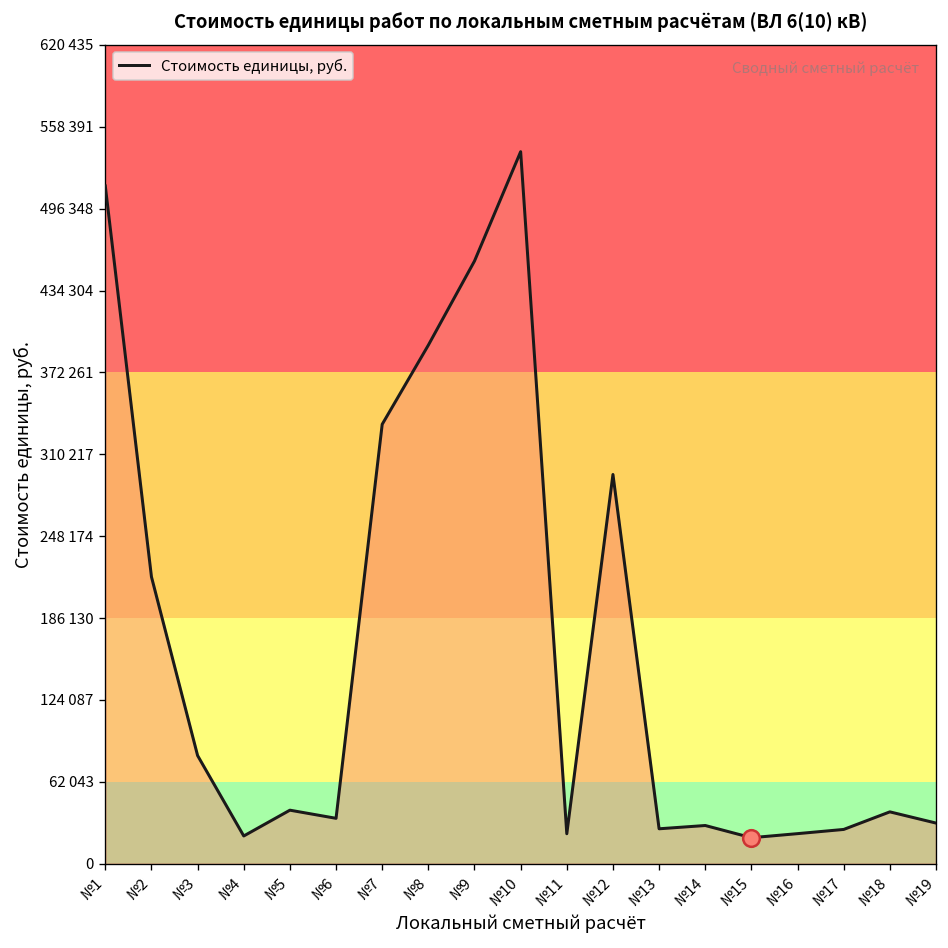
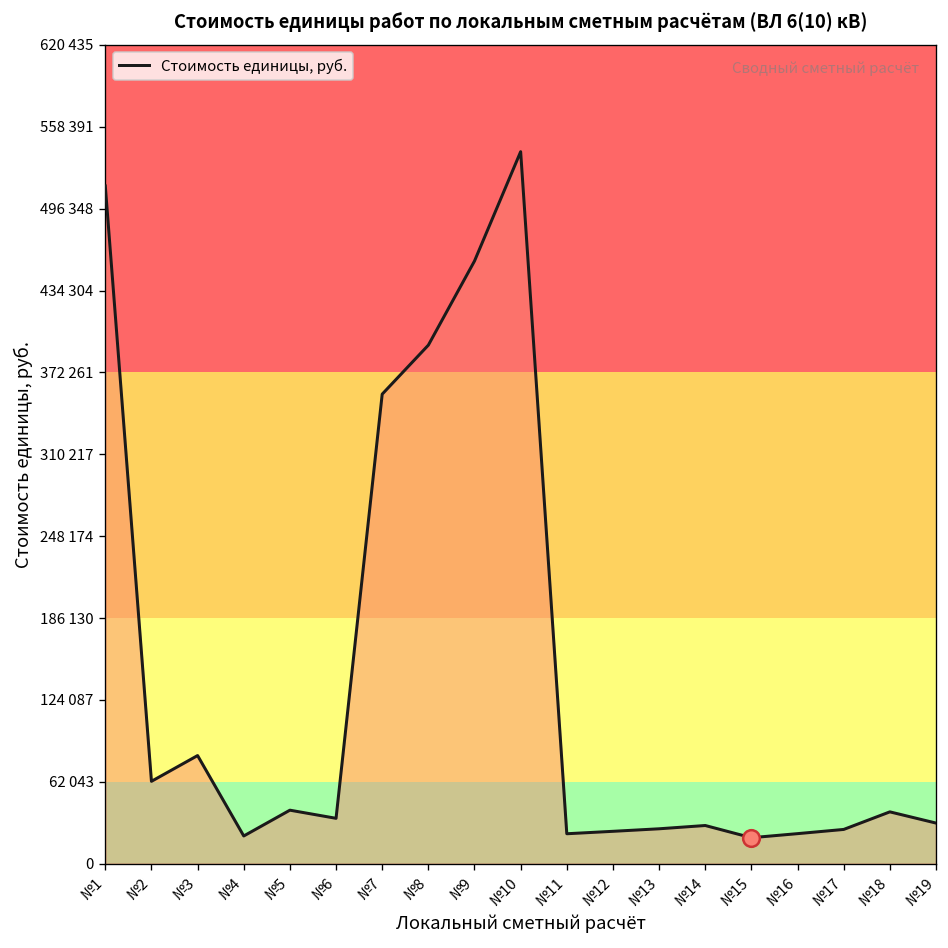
  {
    "Стоимость единицы, руб.": {
      "№1": 514000,
-     "№2": 217000,
+     "№2": 62000,
      "№3": 82000,
      "№4": 21000,
      "№5": 41000,
      "№6": 34000,
-     "№7": 333000,
+     "№7": 356000,
      "№8": 393000,
      "№9": 457000,
      "№10": 540000,
      "№11": 23000,
-     "№12": 295000,
+     "№12": 25000,
      "№13": 26000,
      "№14": 29000,
      "№16": 23000,
      "№17": 26000,
      "№18": 39000,
      "№19": 31000
    }
  }
